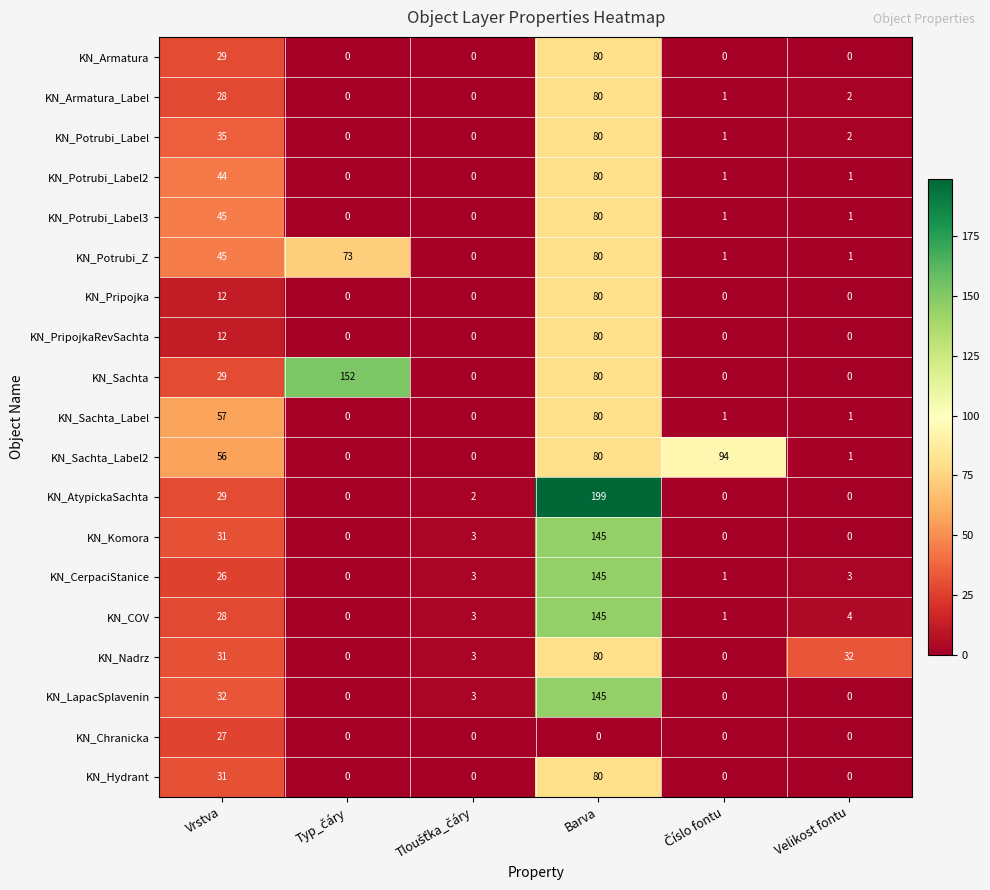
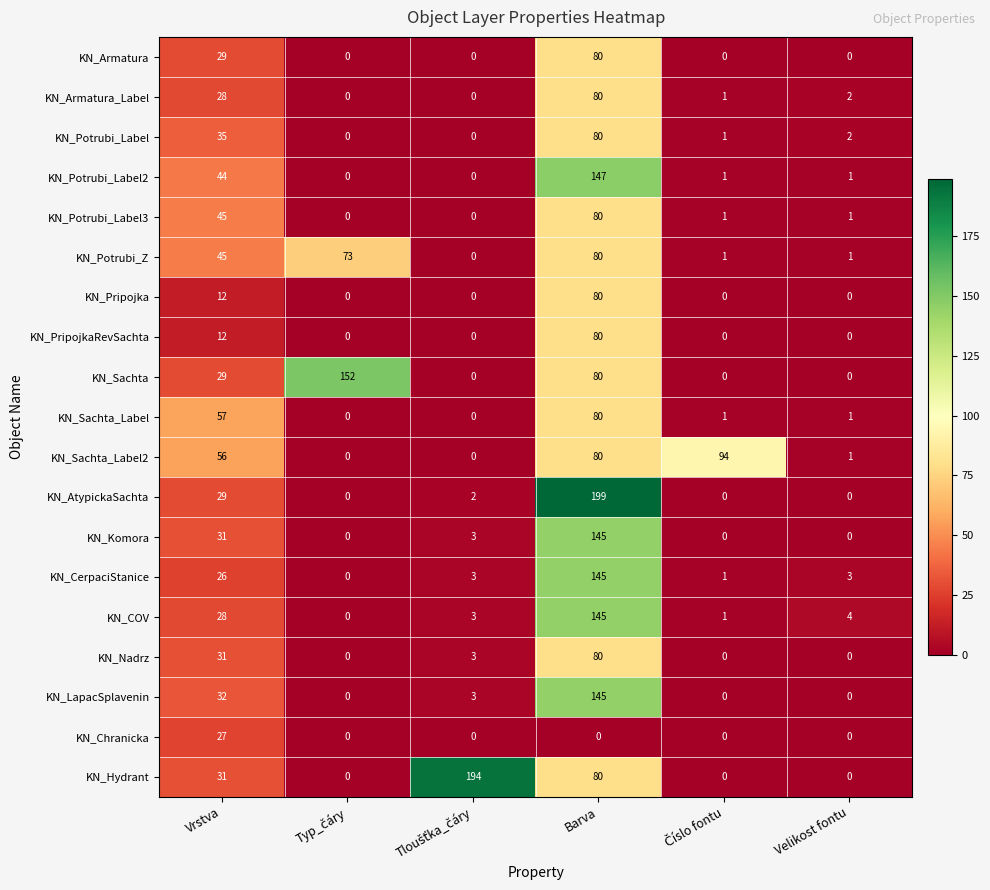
  {
    "KN_Armatura": {
      "Vrstva": 29,
      "Typ_čáry": 0,
      "Tloušťka_čáry": 0,
      "Barva": 80,
      "Číslo fontu": 0,
      "Velikost fontu": 0
    },
    "KN_Armatura_Label": {
      "Vrstva": 28,
      "Typ_čáry": 0,
      "Tloušťka_čáry": 0,
      "Barva": 80,
      "Číslo fontu": 1,
      "Velikost fontu": 2
    },
    "KN_Potrubi_Label": {
      "Vrstva": 35,
      "Typ_čáry": 0,
      "Tloušťka_čáry": 0,
      "Barva": 80,
      "Číslo fontu": 1,
      "Velikost fontu": 2
    },
    "KN_Potrubi_Label2": {
      "Vrstva": 44,
      "Typ_čáry": 0,
      "Tloušťka_čáry": 0,
-     "Barva": 80,
+     "Barva": 147,
      "Číslo fontu": 1,
      "Velikost fontu": 1
    },
    "KN_Potrubi_Label3": {
      "Vrstva": 45,
      "Typ_čáry": 0,
      "Tloušťka_čáry": 0,
      "Barva": 80,
      "Číslo fontu": 1,
      "Velikost fontu": 1
    },
    "KN_Potrubi_Z": {
      "Vrstva": 45,
      "Typ_čáry": 73,
      "Tloušťka_čáry": 0,
      "Barva": 80,
      "Číslo fontu": 1,
      "Velikost fontu": 1
    },
    "KN_Pripojka": {
      "Vrstva": 12,
      "Typ_čáry": 0,
      "Tloušťka_čáry": 0,
      "Barva": 80,
      "Číslo fontu": 0,
      "Velikost fontu": 0
    },
    "KN_PripojkaRevSachta": {
      "Vrstva": 12,
      "Typ_čáry": 0,
      "Tloušťka_čáry": 0,
      "Barva": 80,
      "Číslo fontu": 0,
      "Velikost fontu": 0
    },
    "KN_Sachta": {
      "Vrstva": 29,
      "Typ_čáry": 152,
      "Tloušťka_čáry": 0,
      "Barva": 80,
      "Číslo fontu": 0,
      "Velikost fontu": 0
    },
    "KN_Sachta_Label": {
      "Vrstva": 57,
      "Typ_čáry": 0,
      "Tloušťka_čáry": 0,
      "Barva": 80,
      "Číslo fontu": 1,
      "Velikost fontu": 1
    },
    "KN_Sachta_Label2": {
      "Vrstva": 56,
      "Typ_čáry": 0,
      "Tloušťka_čáry": 0,
      "Barva": 80,
      "Číslo fontu": 94,
      "Velikost fontu": 1
    },
    "KN_AtypickaSachta": {
      "Vrstva": 29,
      "Typ_čáry": 0,
      "Tloušťka_čáry": 2,
      "Barva": 199,
      "Číslo fontu": 0,
      "Velikost fontu": 0
    },
    "KN_Komora": {
      "Vrstva": 31,
      "Typ_čáry": 0,
      "Tloušťka_čáry": 3,
      "Barva": 145,
      "Číslo fontu": 0,
      "Velikost fontu": 0
    },
    "KN_CerpaciStanice": {
      "Vrstva": 26,
      "Typ_čáry": 0,
      "Tloušťka_čáry": 3,
      "Barva": 145,
      "Číslo fontu": 1,
      "Velikost fontu": 3
    },
    "KN_COV": {
      "Vrstva": 28,
      "Typ_čáry": 0,
      "Tloušťka_čáry": 3,
      "Barva": 145,
      "Číslo fontu": 1,
      "Velikost fontu": 4
    },
    "KN_Nadrz": {
      "Vrstva": 31,
      "Typ_čáry": 0,
      "Tloušťka_čáry": 3,
      "Barva": 80,
      "Číslo fontu": 0,
-     "Velikost fontu": 32
+     "Velikost fontu": 0
    },
    "KN_LapacSplavenin": {
      "Vrstva": 32,
      "Typ_čáry": 0,
      "Tloušťka_čáry": 3,
      "Barva": 145,
      "Číslo fontu": 0,
      "Velikost fontu": 0
    },
    "KN_Chranicka": {
      "Vrstva": 27,
      "Typ_čáry": 0,
      "Tloušťka_čáry": 0,
      "Barva": 0,
      "Číslo fontu": 0,
      "Velikost fontu": 0
    },
    "KN_Hydrant": {
      "Vrstva": 31,
      "Typ_čáry": 0,
-     "Tloušťka_čáry": 0,
+     "Tloušťka_čáry": 194,
      "Barva": 80,
      "Číslo fontu": 0,
      "Velikost fontu": 0
    }
  }
